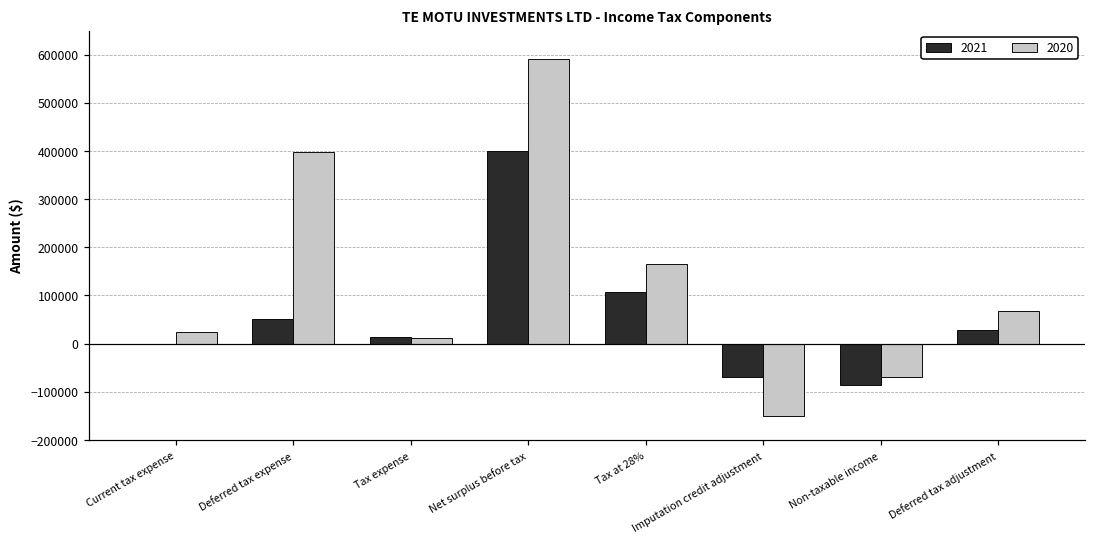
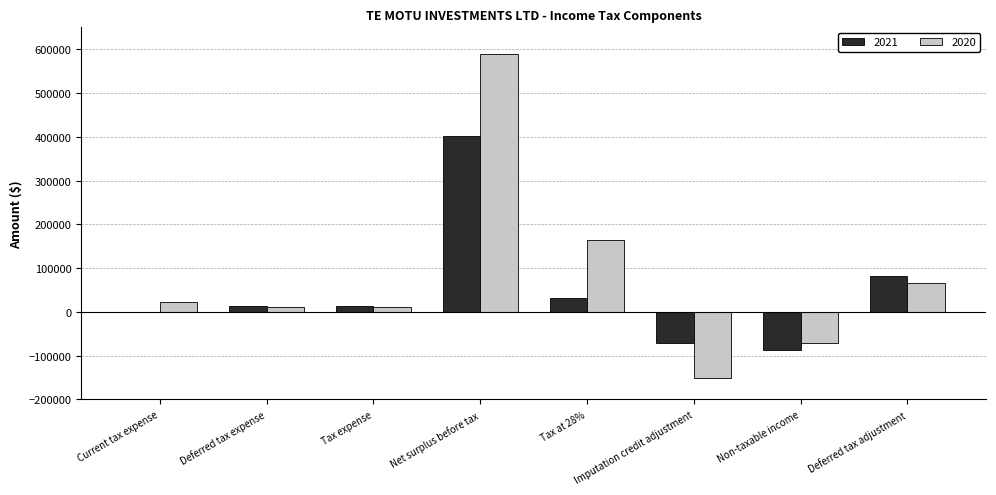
  {
    "2021": {
      "Current tax expense": 0,
-     "Deferred tax expense": 50000,
+     "Deferred tax expense": 10000,
      "Tax expense": 10000,
      "Net surplus before tax": 400000,
-     "Tax at 28%": 110000,
+     "Tax at 28%": 30000,
      "Imputation credit adjustment": -70000,
      "Non-taxable income": -90000,
-     "Deferred tax adjustment": 30000
+     "Deferred tax adjustment": 80000
    },
    "2020": {
      "Current tax expense": 20000,
-     "Deferred tax expense": 400000,
+     "Deferred tax expense": 10000,
      "Tax expense": 10000,
      "Net surplus before tax": 590000,
      "Tax at 28%": 170000,
      "Imputation credit adjustment": -150000,
      "Non-taxable income": -70000,
      "Deferred tax adjustment": 70000
    }
  }
